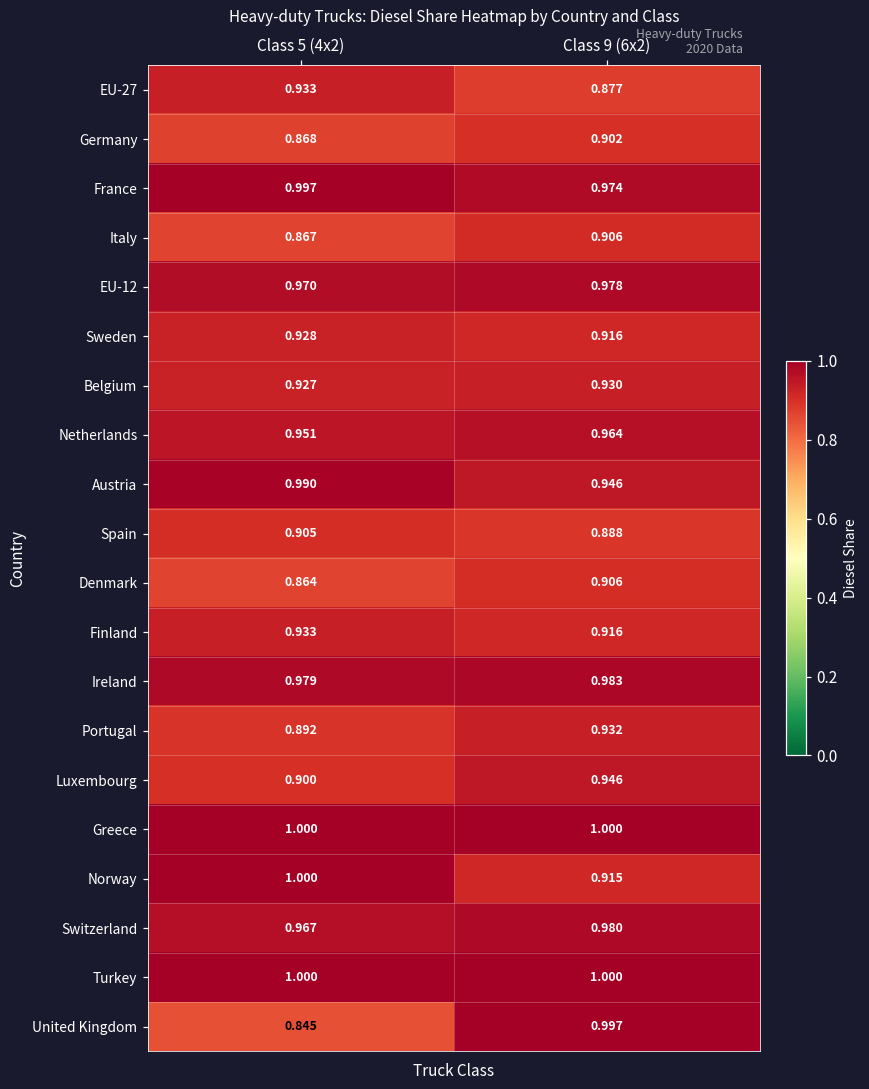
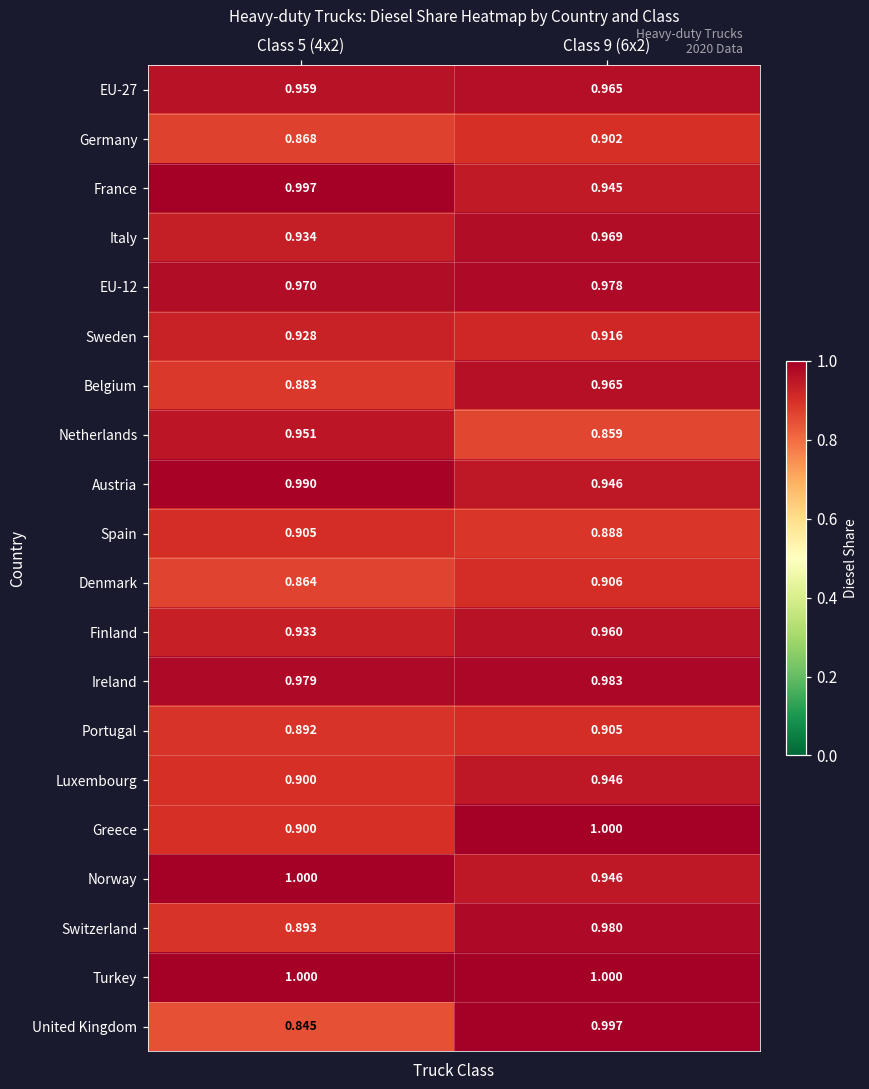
  {
    "EU-27": {
-     "Class 5 (4x2)": 0.933,
-     "Class 9 (6x2)": 0.877
+     "Class 5 (4x2)": 0.959,
+     "Class 9 (6x2)": 0.965
    },
    "Germany": {
      "Class 5 (4x2)": 0.868,
      "Class 9 (6x2)": 0.902
    },
    "France": {
      "Class 5 (4x2)": 0.997,
-     "Class 9 (6x2)": 0.974
+     "Class 9 (6x2)": 0.945
    },
    "Italy": {
-     "Class 5 (4x2)": 0.867,
-     "Class 9 (6x2)": 0.906
+     "Class 5 (4x2)": 0.934,
+     "Class 9 (6x2)": 0.969
    },
    "EU-12": {
      "Class 5 (4x2)": 0.970,
      "Class 9 (6x2)": 0.978
    },
    "Sweden": {
      "Class 5 (4x2)": 0.928,
      "Class 9 (6x2)": 0.916
    },
    "Belgium": {
-     "Class 5 (4x2)": 0.927,
-     "Class 9 (6x2)": 0.930
+     "Class 5 (4x2)": 0.883,
+     "Class 9 (6x2)": 0.965
    },
    "Netherlands": {
      "Class 5 (4x2)": 0.951,
-     "Class 9 (6x2)": 0.964
+     "Class 9 (6x2)": 0.859
    },
    "Austria": {
      "Class 5 (4x2)": 0.990,
      "Class 9 (6x2)": 0.946
    },
    "Spain": {
      "Class 5 (4x2)": 0.905,
      "Class 9 (6x2)": 0.888
    },
    "Denmark": {
      "Class 5 (4x2)": 0.864,
      "Class 9 (6x2)": 0.906
    },
    "Finland": {
      "Class 5 (4x2)": 0.933,
-     "Class 9 (6x2)": 0.916
+     "Class 9 (6x2)": 0.960
    },
    "Ireland": {
      "Class 5 (4x2)": 0.979,
      "Class 9 (6x2)": 0.983
    },
    "Portugal": {
      "Class 5 (4x2)": 0.892,
-     "Class 9 (6x2)": 0.932
+     "Class 9 (6x2)": 0.905
    },
    "Luxembourg": {
      "Class 5 (4x2)": 0.900,
      "Class 9 (6x2)": 0.946
    },
    "Greece": {
-     "Class 5 (4x2)": 1.000,
+     "Class 5 (4x2)": 0.900,
      "Class 9 (6x2)": 1.000
    },
    "Norway": {
      "Class 5 (4x2)": 1.000,
-     "Class 9 (6x2)": 0.915
+     "Class 9 (6x2)": 0.946
    },
    "Switzerland": {
-     "Class 5 (4x2)": 0.967,
+     "Class 5 (4x2)": 0.893,
      "Class 9 (6x2)": 0.980
    },
    "Turkey": {
      "Class 5 (4x2)": 1.000,
      "Class 9 (6x2)": 1.000
    },
    "United Kingdom": {
      "Class 5 (4x2)": 0.845,
      "Class 9 (6x2)": 0.997
    }
  }
